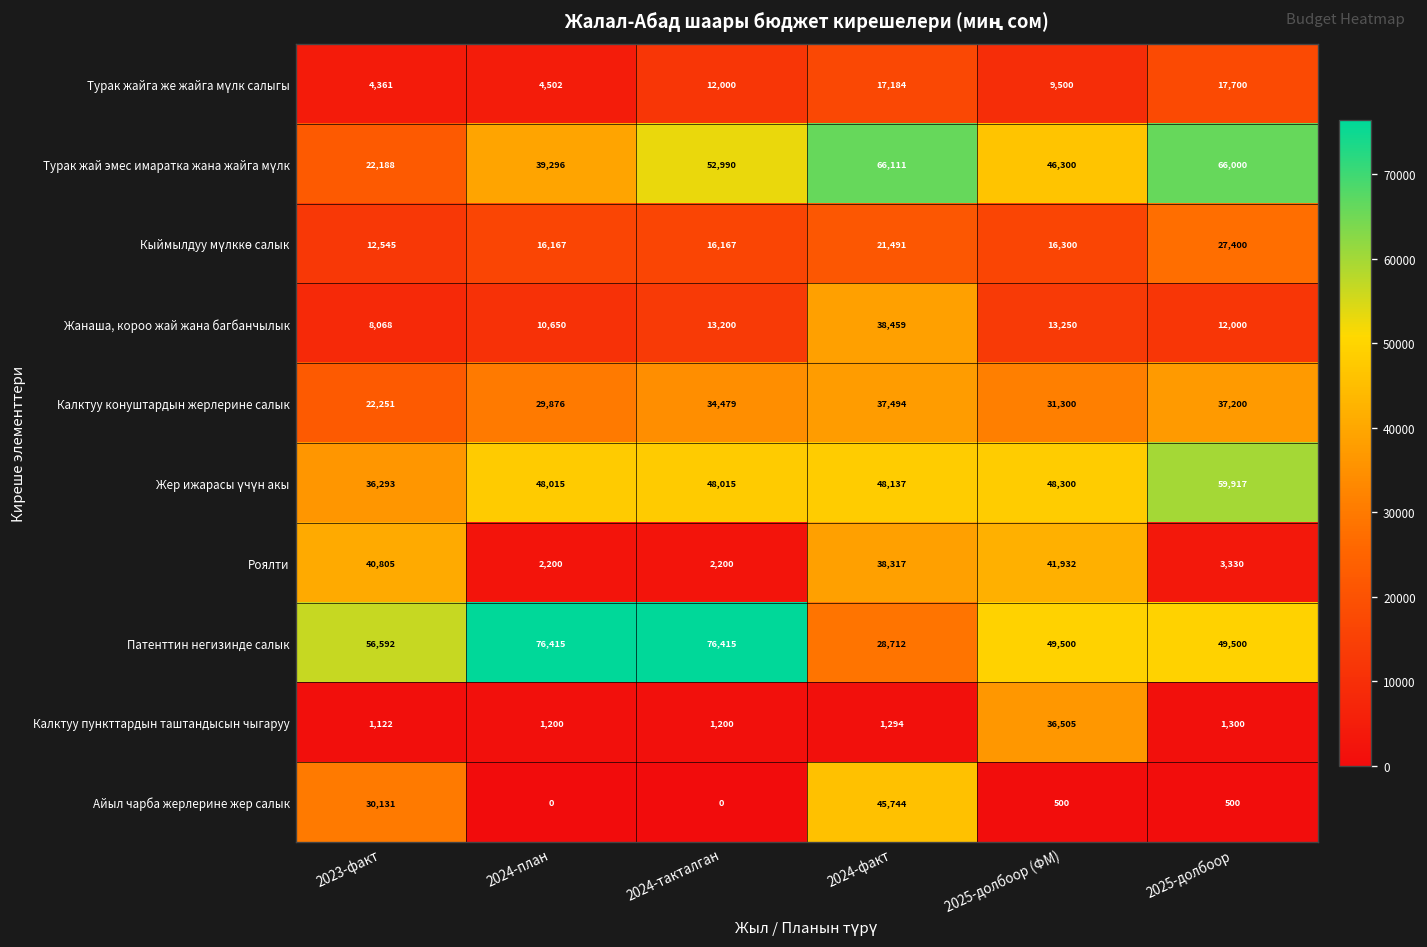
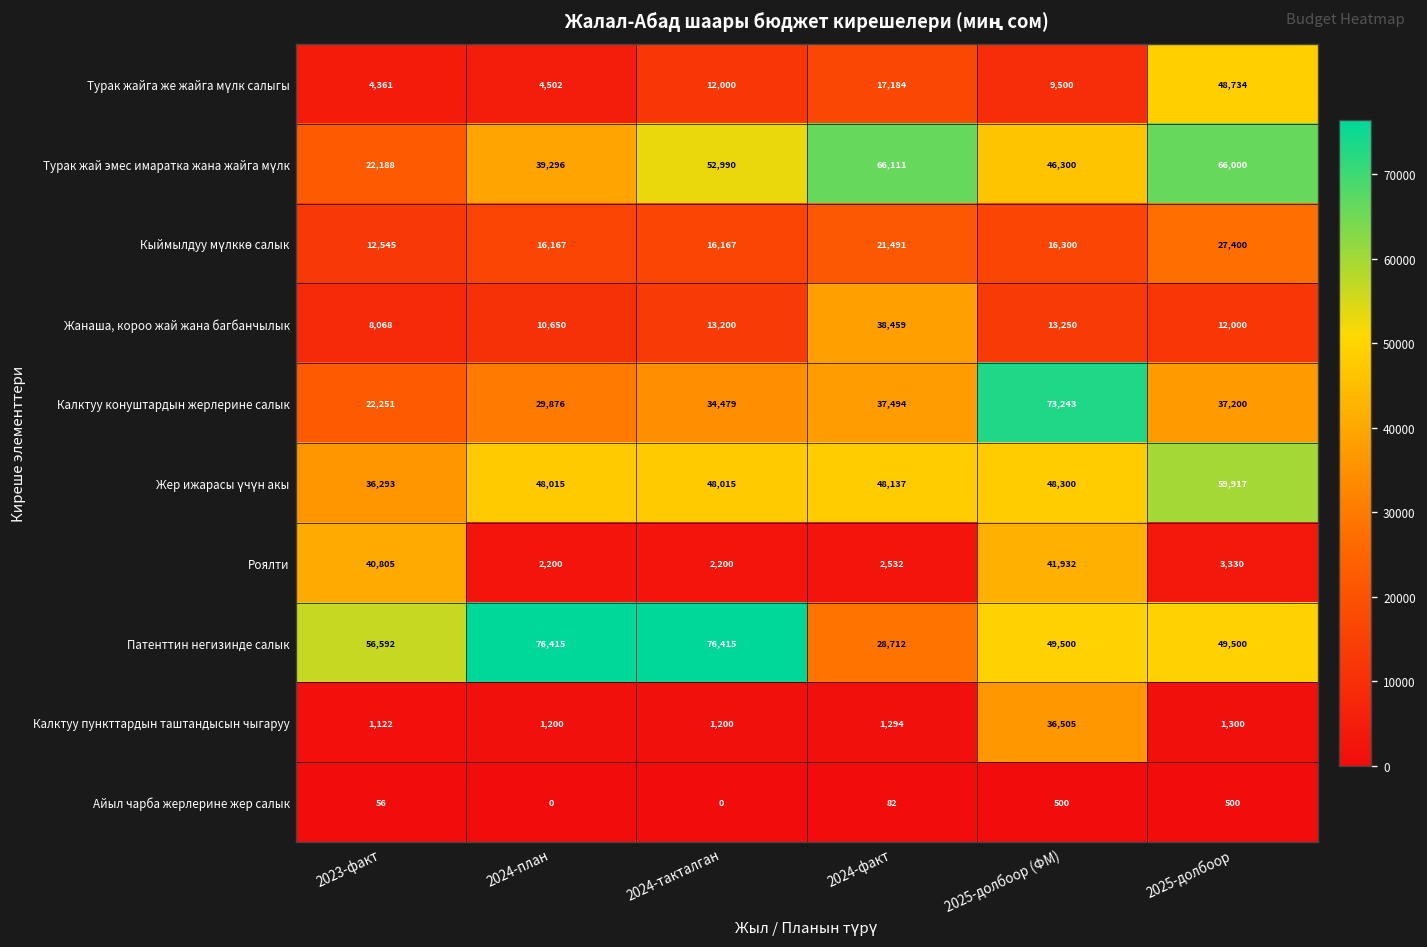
  {
    "Турак жайга же жайга мүлк салыгы": {
      "2023-факт": "4,361",
      "2024-план": "4,502",
      "2024-такталган": "12,000",
      "2024-факт": "17,184",
      "2025-долбоор (ФМ)": "9,500",
-     "2025-долбоор": "17,700"
+     "2025-долбоор": "48,734"
    },
    "Турак жай эмес имаратка жана жайга мүлк": {
      "2023-факт": "22,188",
      "2024-план": "39,296",
      "2024-такталган": "52,990",
      "2024-факт": "66,111",
      "2025-долбоор (ФМ)": "46,300",
      "2025-долбоор": "66,000"
    },
    "Кыймылдуу мүлккө салык": {
      "2023-факт": "12,545",
      "2024-план": "16,167",
      "2024-такталган": "16,167",
      "2024-факт": "21,491",
      "2025-долбоор (ФМ)": "16,300",
      "2025-долбоор": "27,400"
    },
    "Жанаша, короо жай жана багбанчылык": {
      "2023-факт": "8,068",
      "2024-план": "10,650",
      "2024-такталган": "13,200",
      "2024-факт": "38,459",
      "2025-долбоор (ФМ)": "13,250",
      "2025-долбоор": "12,000"
    },
    "Калктуу конуштардын жерлерине салык": {
      "2023-факт": "22,251",
      "2024-план": "29,876",
      "2024-такталган": "34,479",
      "2024-факт": "37,494",
-     "2025-долбоор (ФМ)": "31,300",
+     "2025-долбоор (ФМ)": "73,243",
      "2025-долбоор": "37,200"
    },
    "Жер ижарасы үчүн акы": {
      "2023-факт": "36,293",
      "2024-план": "48,015",
      "2024-такталган": "48,015",
      "2024-факт": "48,137",
      "2025-долбоор (ФМ)": "48,300",
      "2025-долбоор": "59,917"
    },
    "Роялти": {
      "2023-факт": "40,805",
      "2024-план": "2,200",
      "2024-такталган": "2,200",
-     "2024-факт": "38,317",
+     "2024-факт": "2,532",
      "2025-долбоор (ФМ)": "41,932",
      "2025-долбоор": "3,330"
    },
    "Патенттин негизинде салык": {
      "2023-факт": "56,592",
      "2024-план": "76,415",
      "2024-такталган": "76,415",
      "2024-факт": "28,712",
      "2025-долбоор (ФМ)": "49,500",
      "2025-долбоор": "49,500"
    },
    "Калктуу пункттардын таштандысын чыгаруу": {
      "2023-факт": "1,122",
      "2024-план": "1,200",
      "2024-такталган": "1,200",
      "2024-факт": "1,294",
      "2025-долбоор (ФМ)": "36,505",
      "2025-долбоор": "1,300"
    },
    "Айыл чарба жерлерине жер салык": {
-     "2023-факт": "30,131",
+     "2023-факт": "56",
      "2024-план": "0",
      "2024-такталган": "0",
-     "2024-факт": "45,744",
+     "2024-факт": "82",
      "2025-долбоор (ФМ)": "500",
      "2025-долбоор": "500"
    }
  }
